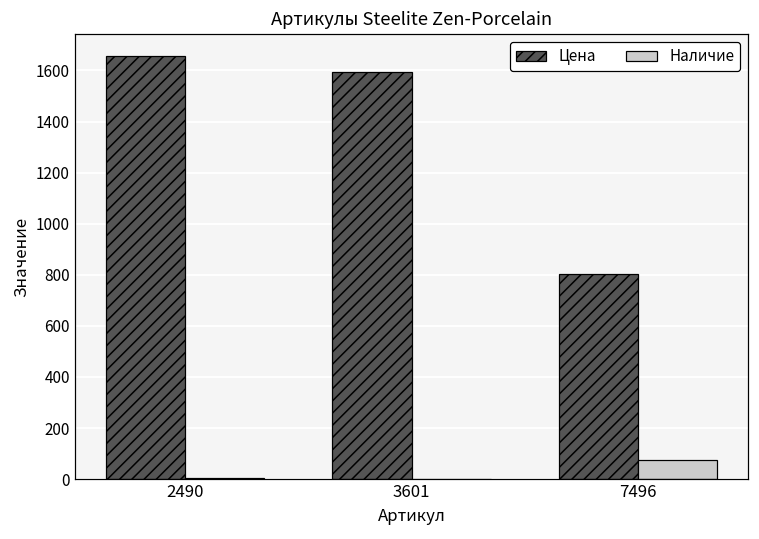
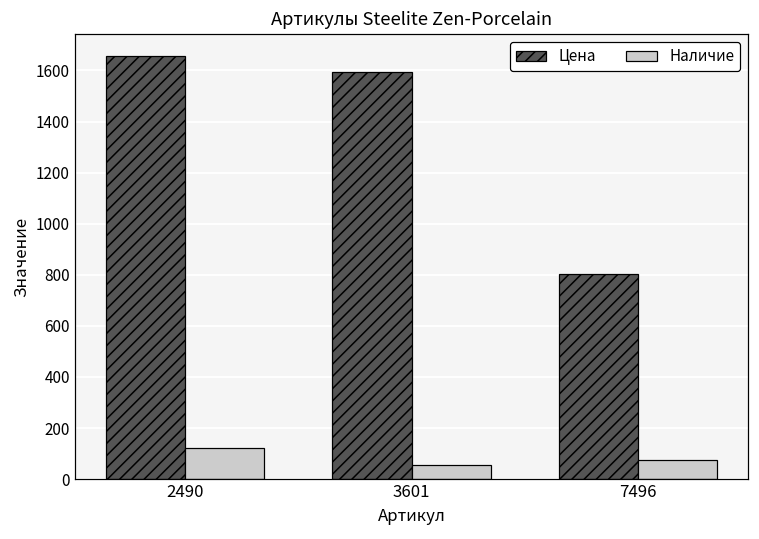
  {
    "Цена": {
      "2490": 1660,
      "3601": 1590,
      "7496": 800
    },
    "Наличие": {
-     "2490": 10,
-     "3601": 0,
+     "2490": 120,
+     "3601": 60,
      "7496": 70
    }
  }
